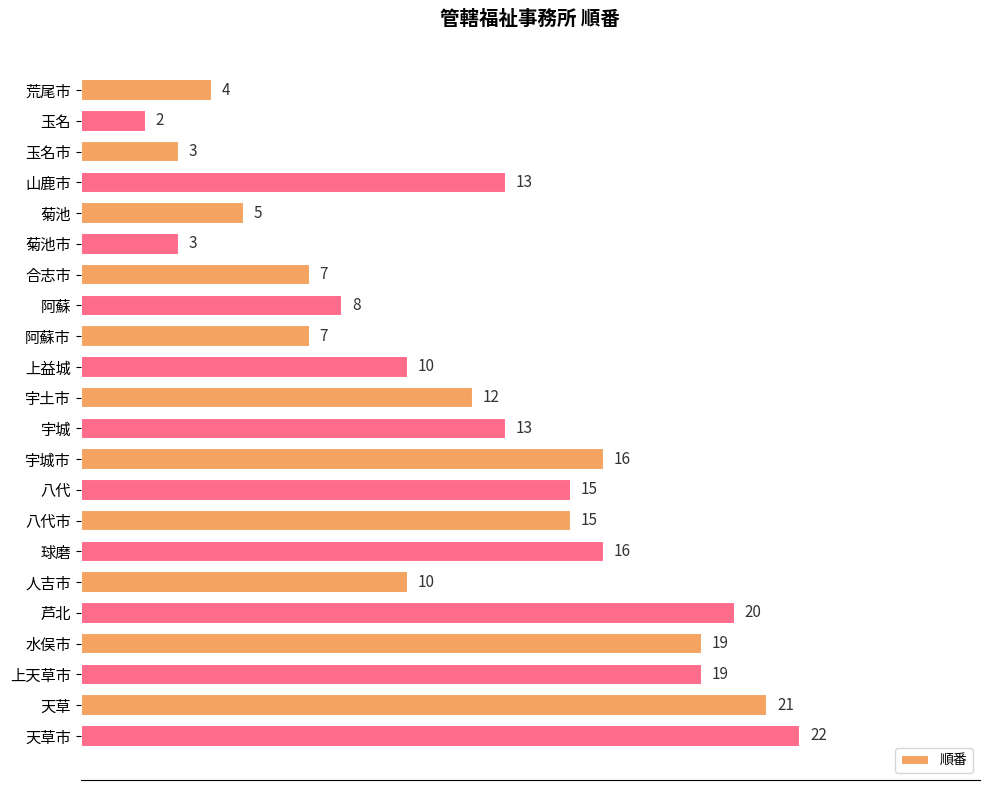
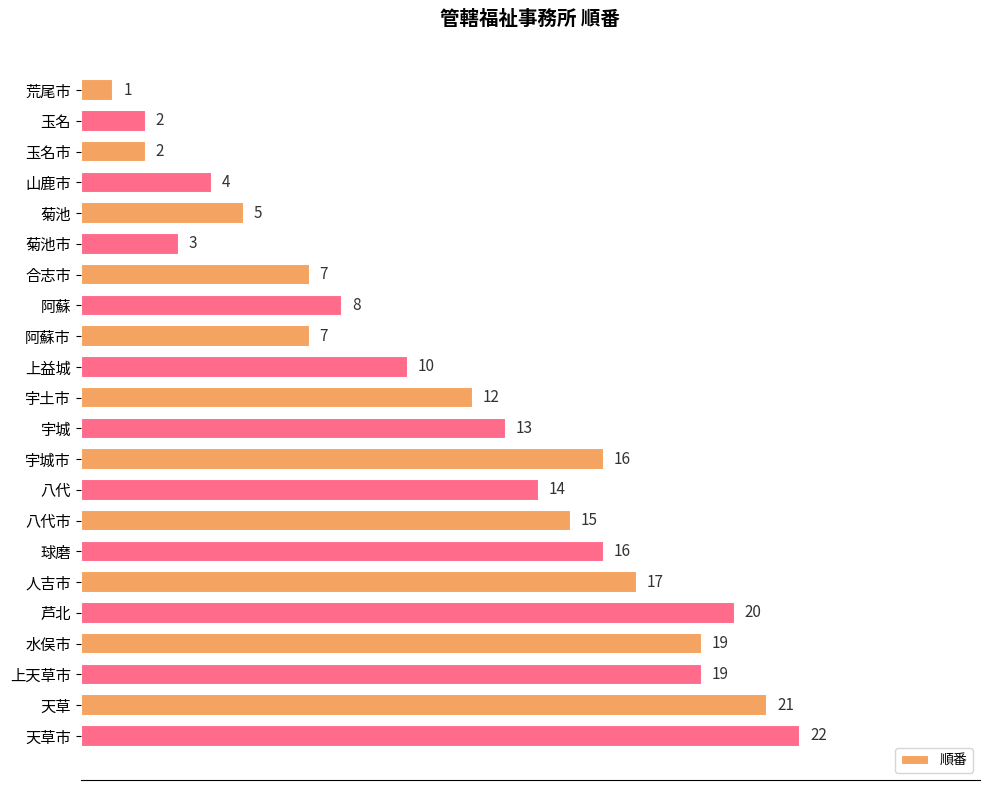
  {
-   "荒尾市": 4,
+   "荒尾市": 1,
    "玉名": 2,
-   "玉名市": 3,
-   "山鹿市": 13,
+   "玉名市": 2,
+   "山鹿市": 4,
    "菊池": 5,
    "菊池市": 3,
    "合志市": 7,
    "阿蘇": 8,
    "阿蘇市": 7,
    "上益城": 10,
    "宇土市": 12,
    "宇城": 13,
    "宇城市": 16,
-   "八代": 15,
+   "八代": 14,
    "八代市": 15,
    "球磨": 16,
-   "人吉市": 10,
+   "人吉市": 17,
    "芦北": 20,
    "水俣市": 19,
    "上天草市": 19,
    "天草": 21,
    "天草市": 22
  }
